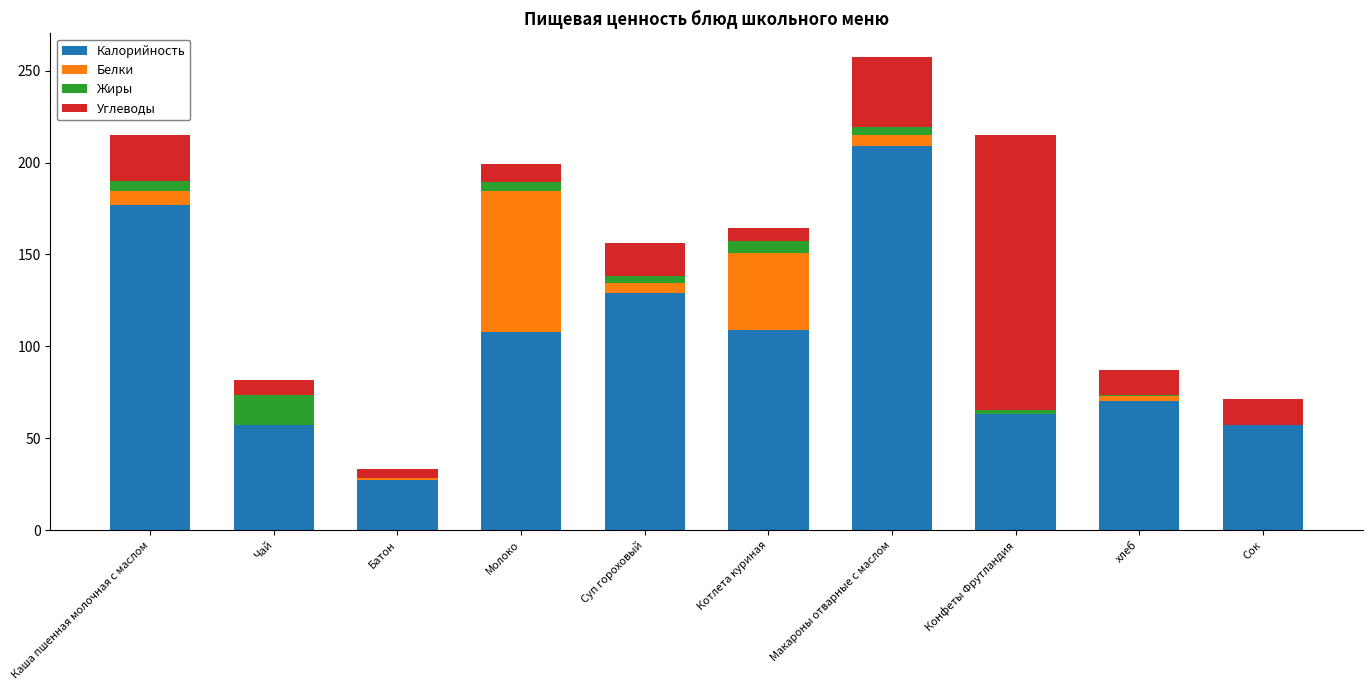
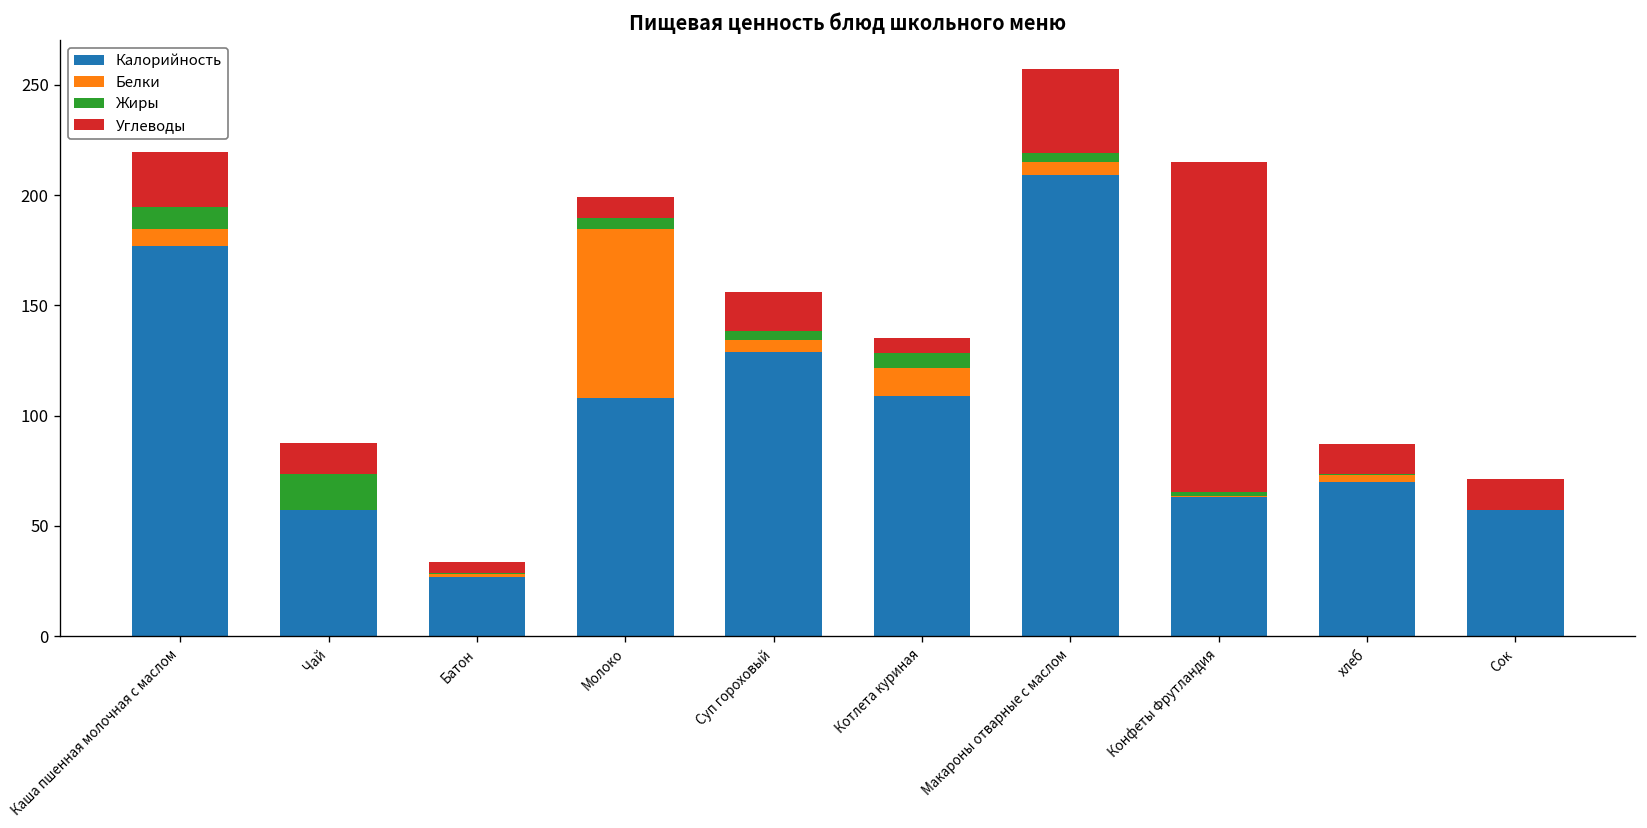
  {
    "Калорийность": {
      "Каша пшенная молочная с маслом": 177,
      "Чай": 57,
      "Батон": 27,
      "Молоко": 108,
      "Суп гороховый": 129,
      "Котлета куриная": 109,
      "Макароны отварные с маслом": 209,
      "Конфеты Фрутландия": 63,
      "хлеб": 70,
      "Сок": 57
    },
    "Белки": {
      "Каша пшенная молочная с маслом": 8,
      "Молоко": 77,
      "Суп гороховый": 5,
-     "Котлета куриная": 42,
+     "Котлета куриная": 13,
      "Макароны отварные с маслом": 6,
      "хлеб": 3
    },
    "Жиры": {
-     "Каша пшенная молочная с маслом": 6,
+     "Каша пшенная молочная с маслом": 10,
      "Чай": 16,
      "Молоко": 5,
      "Суп гороховый": 4,
      "Котлета куриная": 7,
      "Макароны отварные с маслом": 4,
      "Конфеты Фрутландия": 2,
      "Сок": 0
    },
    "Углеводы": {
      "Каша пшенная молочная с маслом": 25,
-     "Чай": 8,
+     "Чай": 14,
      "Батон": 5,
      "Молоко": 10,
      "Суп гороховый": 18,
      "Котлета куриная": 7,
      "Макароны отварные с маслом": 38,
      "Конфеты Фрутландия": 150,
      "хлеб": 14,
      "Сок": 14
    }
  }
